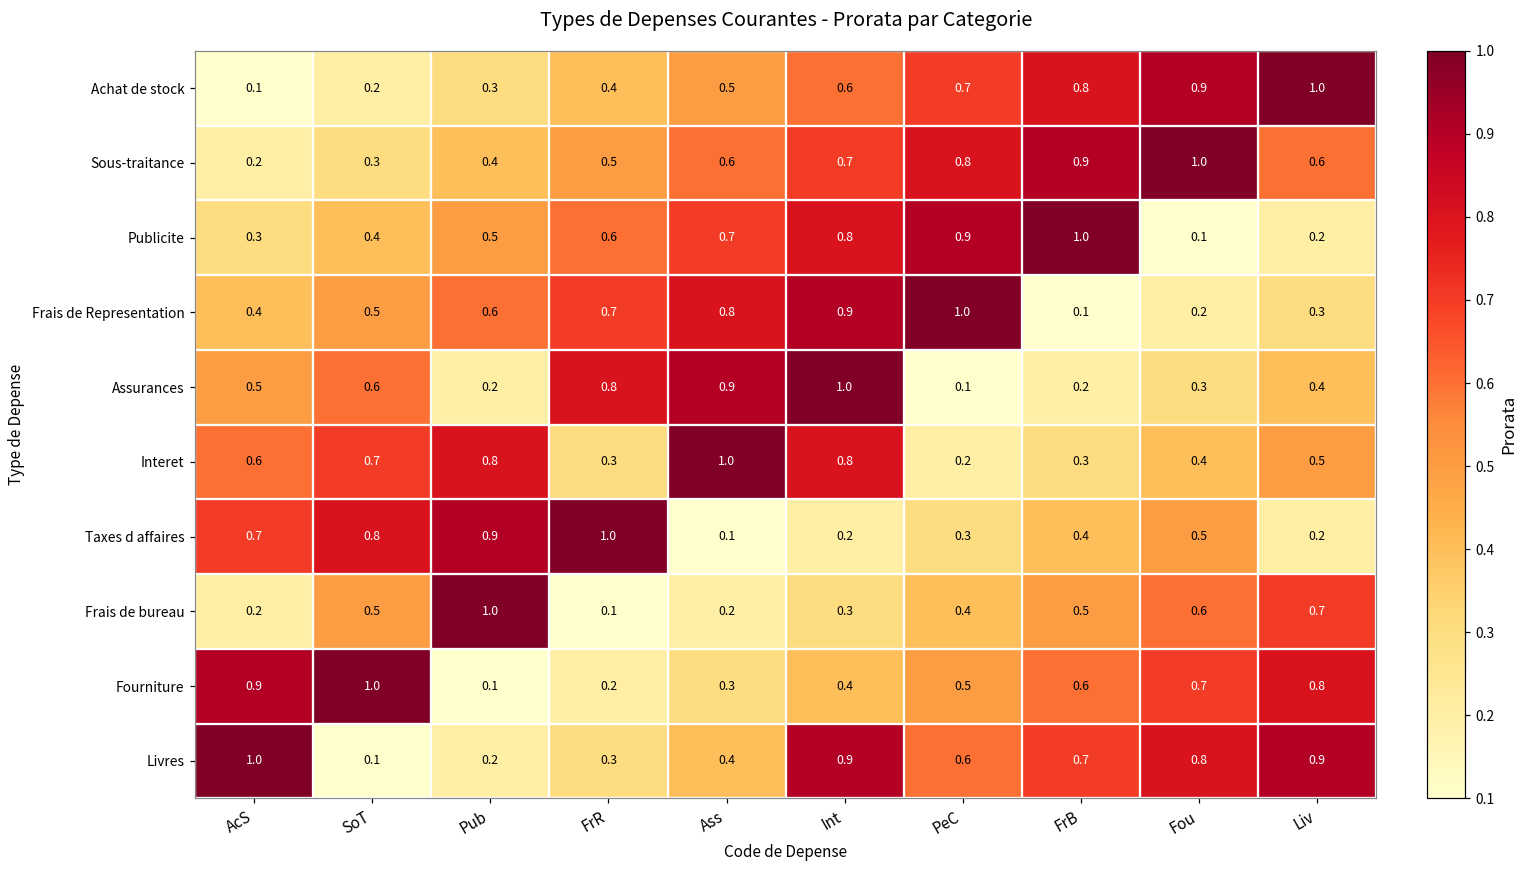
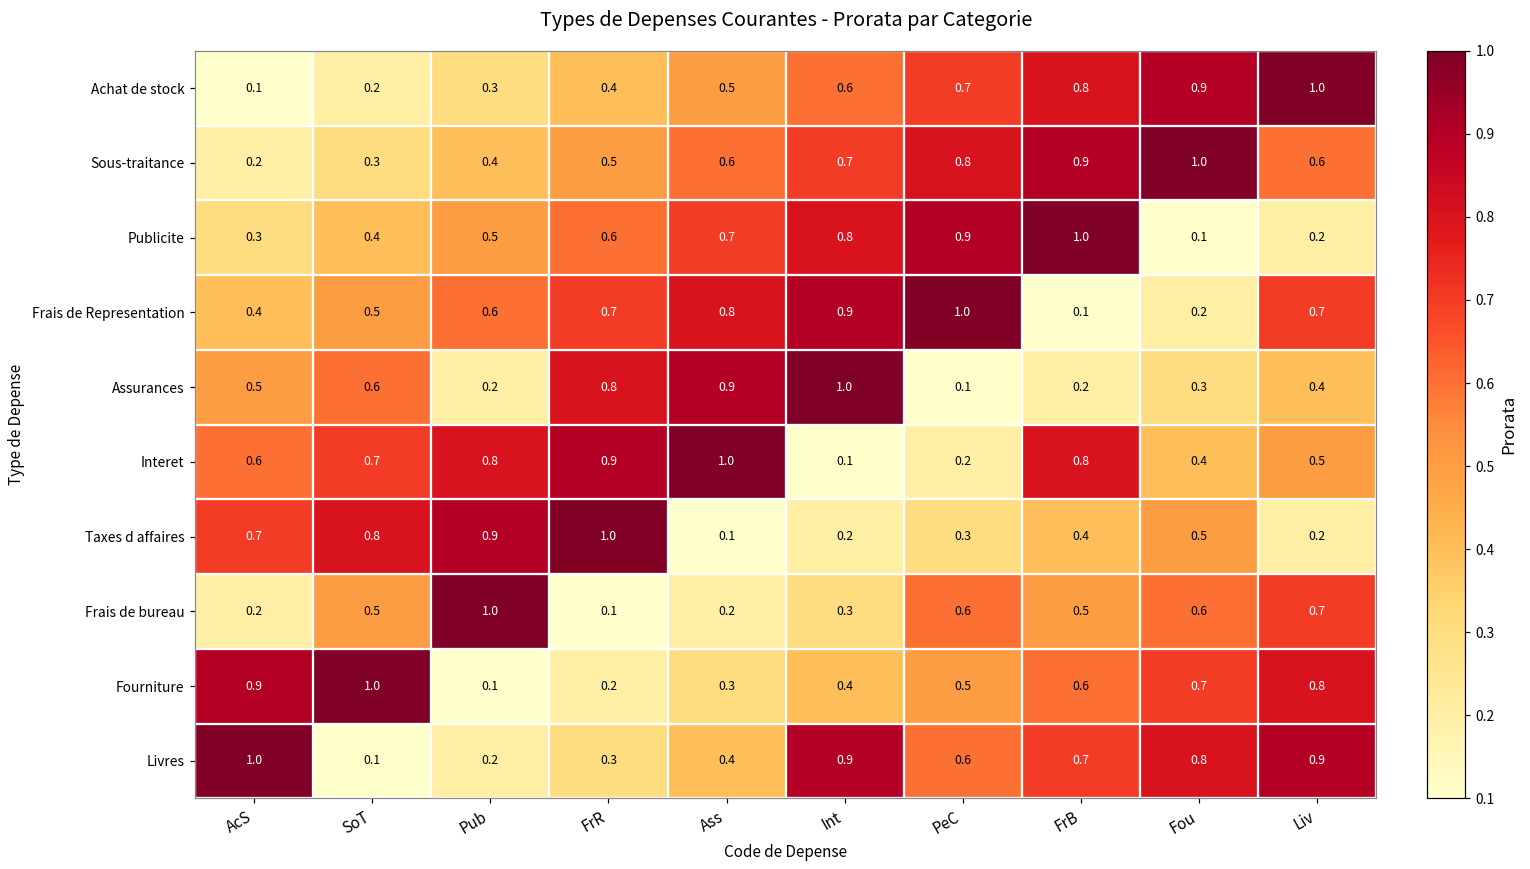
  {
    "Achat de stock": {
      "AcS": 0.1,
      "SoT": 0.2,
      "Pub": 0.3,
      "FrR": 0.4,
      "Ass": 0.5,
      "Int": 0.6,
      "PeC": 0.7,
      "FrB": 0.8,
      "Fou": 0.9,
      "Liv": 1.0
    },
    "Sous-traitance": {
      "AcS": 0.2,
      "SoT": 0.3,
      "Pub": 0.4,
      "FrR": 0.5,
      "Ass": 0.6,
      "Int": 0.7,
      "PeC": 0.8,
      "FrB": 0.9,
      "Fou": 1.0,
      "Liv": 0.6
    },
    "Publicite": {
      "AcS": 0.3,
      "SoT": 0.4,
      "Pub": 0.5,
      "FrR": 0.6,
      "Ass": 0.7,
      "Int": 0.8,
      "PeC": 0.9,
      "FrB": 1.0,
      "Fou": 0.1,
      "Liv": 0.2
    },
    "Frais de Representation": {
      "AcS": 0.4,
      "SoT": 0.5,
      "Pub": 0.6,
      "FrR": 0.7,
      "Ass": 0.8,
      "Int": 0.9,
      "PeC": 1.0,
      "FrB": 0.1,
      "Fou": 0.2,
-     "Liv": 0.3
+     "Liv": 0.7
    },
    "Assurances": {
      "AcS": 0.5,
      "SoT": 0.6,
      "Pub": 0.2,
      "FrR": 0.8,
      "Ass": 0.9,
      "Int": 1.0,
      "PeC": 0.1,
      "FrB": 0.2,
      "Fou": 0.3,
      "Liv": 0.4
    },
    "Interet": {
      "AcS": 0.6,
      "SoT": 0.7,
      "Pub": 0.8,
-     "FrR": 0.3,
+     "FrR": 0.9,
      "Ass": 1.0,
-     "Int": 0.8,
+     "Int": 0.1,
      "PeC": 0.2,
-     "FrB": 0.3,
+     "FrB": 0.8,
      "Fou": 0.4,
      "Liv": 0.5
    },
    "Taxes d affaires": {
      "AcS": 0.7,
      "SoT": 0.8,
      "Pub": 0.9,
      "FrR": 1.0,
      "Ass": 0.1,
      "Int": 0.2,
      "PeC": 0.3,
      "FrB": 0.4,
      "Fou": 0.5,
      "Liv": 0.2
    },
    "Frais de bureau": {
      "AcS": 0.2,
      "SoT": 0.5,
      "Pub": 1.0,
      "FrR": 0.1,
      "Ass": 0.2,
      "Int": 0.3,
-     "PeC": 0.4,
+     "PeC": 0.6,
      "FrB": 0.5,
      "Fou": 0.6,
      "Liv": 0.7
    },
    "Fourniture": {
      "AcS": 0.9,
      "SoT": 1.0,
      "Pub": 0.1,
      "FrR": 0.2,
      "Ass": 0.3,
      "Int": 0.4,
      "PeC": 0.5,
      "FrB": 0.6,
      "Fou": 0.7,
      "Liv": 0.8
    },
    "Livres": {
      "AcS": 1.0,
      "SoT": 0.1,
      "Pub": 0.2,
      "FrR": 0.3,
      "Ass": 0.4,
      "Int": 0.9,
      "PeC": 0.6,
      "FrB": 0.7,
      "Fou": 0.8,
      "Liv": 0.9
    }
  }
